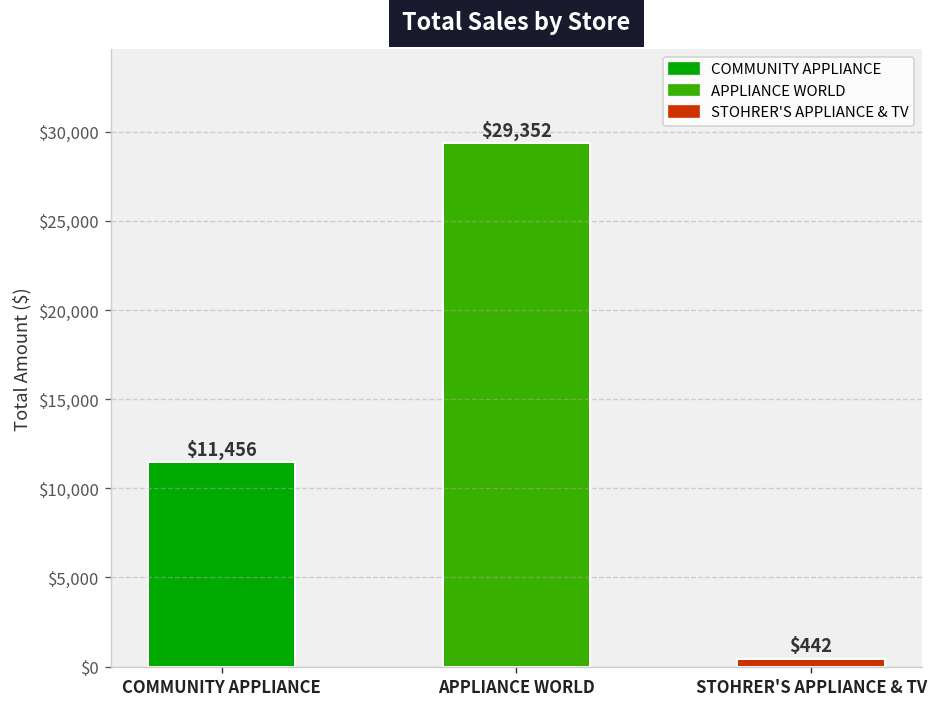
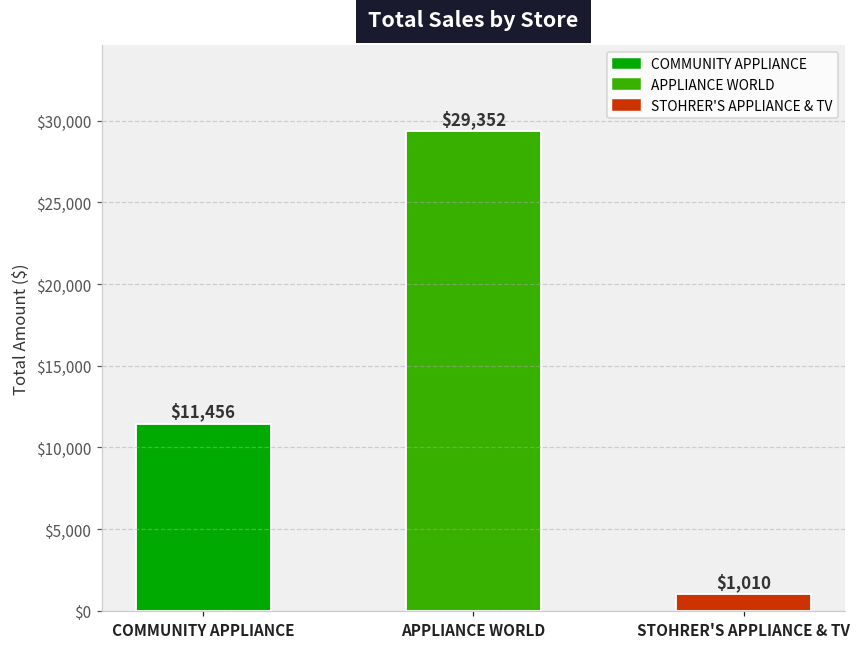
  {
    "COMMUNITY APPLIANCE": "$11,456",
    "APPLIANCE WORLD": "$29,352",
-   "STOHRER'S APPLIANCE & TV": "$442"
+   "STOHRER'S APPLIANCE & TV": "$1,010"
  }
